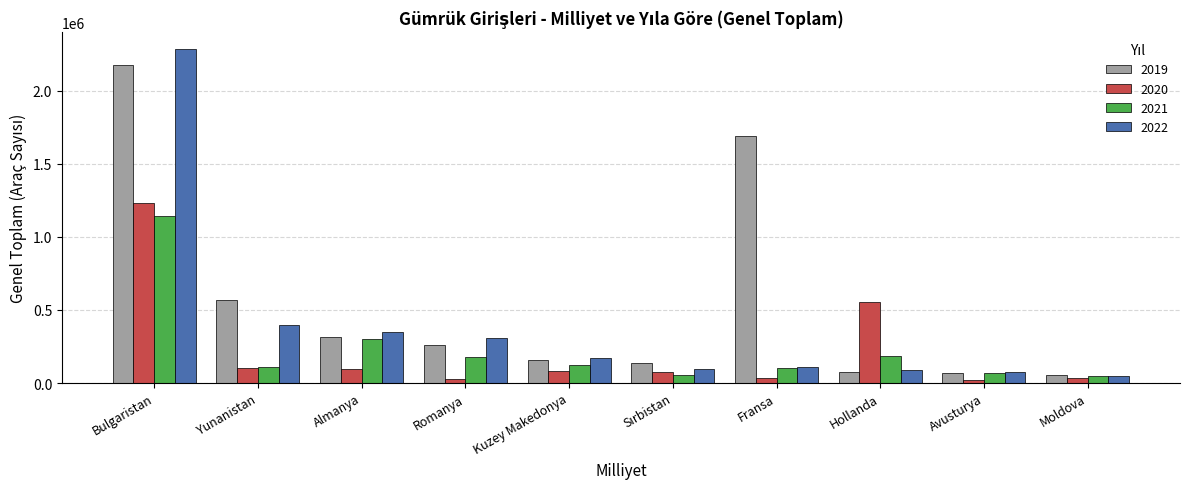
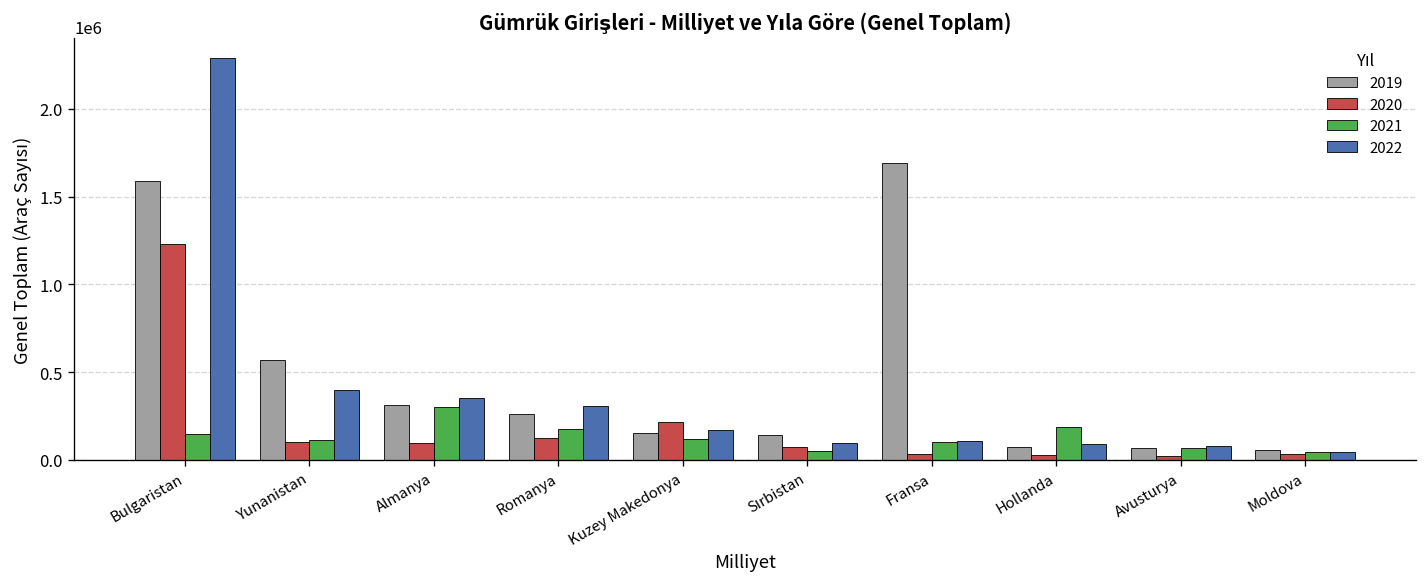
  {
    "2019": {
-     "Bulgaristan": 2170000,
+     "Bulgaristan": 1590000,
      "Yunanistan": 570000,
      "Almanya": 310000,
      "Romanya": 260000,
      "Kuzey Makedonya": 150000,
      "Sırbistan": 140000,
      "Fransa": 1690000,
      "Hollanda": 70000,
      "Avusturya": 70000,
      "Moldova": 60000
    },
    "2020": {
      "Bulgaristan": 1230000,
      "Yunanistan": 100000,
      "Almanya": 100000,
-     "Romanya": 30000,
-     "Kuzey Makedonya": 80000,
+     "Romanya": 130000,
+     "Kuzey Makedonya": 220000,
      "Sırbistan": 70000,
      "Fransa": 30000,
-     "Hollanda": 550000,
+     "Hollanda": 30000,
      "Avusturya": 20000,
      "Moldova": 30000
    },
    "2021": {
-     "Bulgaristan": 1140000,
+     "Bulgaristan": 150000,
      "Yunanistan": 110000,
      "Almanya": 300000,
      "Romanya": 180000,
      "Kuzey Makedonya": 120000,
      "Sırbistan": 50000,
      "Fransa": 100000,
      "Hollanda": 190000,
      "Avusturya": 70000,
      "Moldova": 50000
    },
    "2022": {
      "Bulgaristan": 2290000,
      "Yunanistan": 400000,
      "Almanya": 350000,
      "Romanya": 300000,
      "Kuzey Makedonya": 170000,
      "Sırbistan": 100000,
      "Fransa": 110000,
      "Hollanda": 90000,
      "Avusturya": 80000,
      "Moldova": 50000
    }
  }
